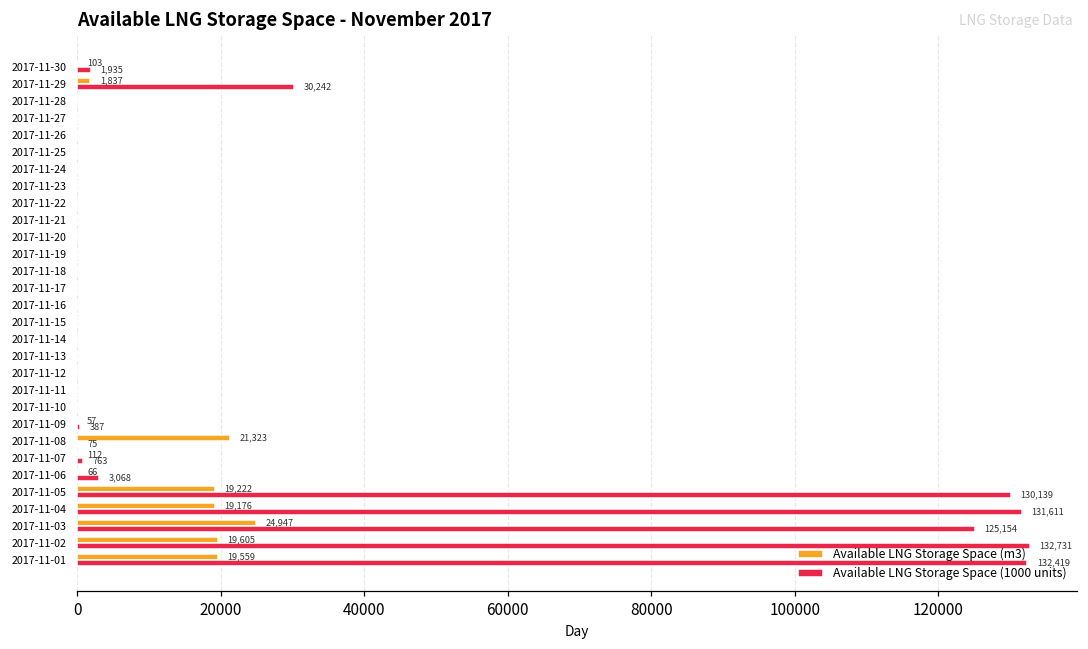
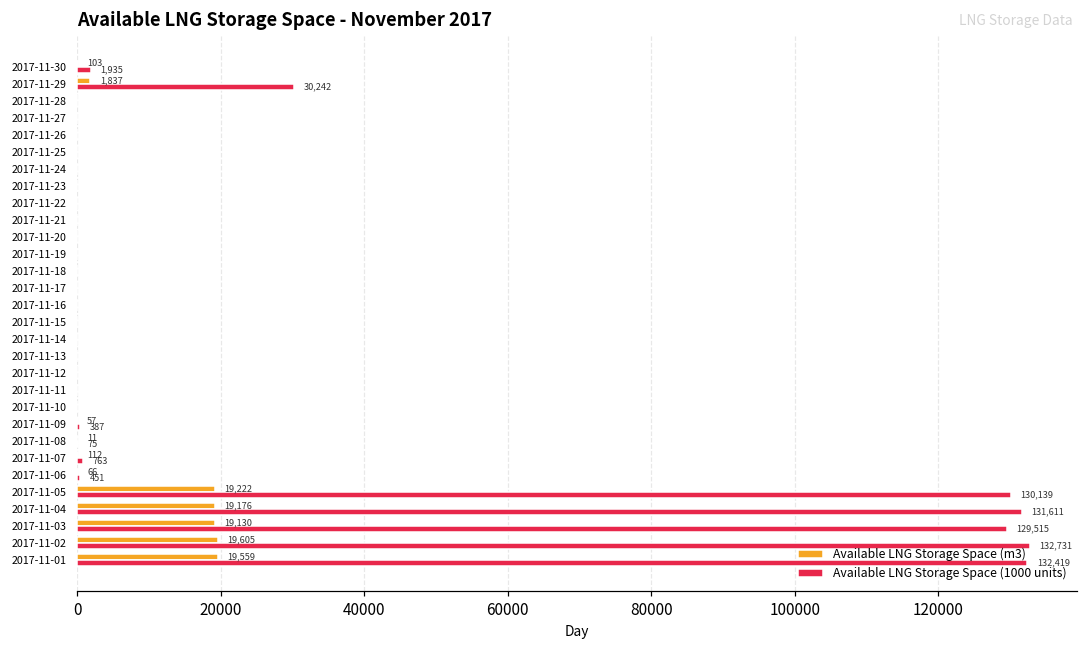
  {
    "Available LNG Storage Space (m3)": {
      "2017-11-30": "103",
      "2017-11-29": "1,837",
-     "2017-11-08": "21,323",
+     "2017-11-08": "11",
      "2017-11-06": "66",
      "2017-11-05": "19,222",
      "2017-11-04": "19,176",
-     "2017-11-03": "24,947",
+     "2017-11-03": "19,130",
      "2017-11-02": "19,605",
      "2017-11-01": "19,559"
    },
    "Available LNG Storage Space (1000 units)": {
      "2017-11-30": "1,935",
      "2017-11-29": "30,242",
      "2017-11-08": "75",
-     "2017-11-06": "3,068",
+     "2017-11-06": "451",
      "2017-11-05": "130,139",
      "2017-11-04": "131,611",
-     "2017-11-03": "125,154",
+     "2017-11-03": "129,515",
      "2017-11-02": "132,731",
      "2017-11-01": "132,419"
    }
  }
